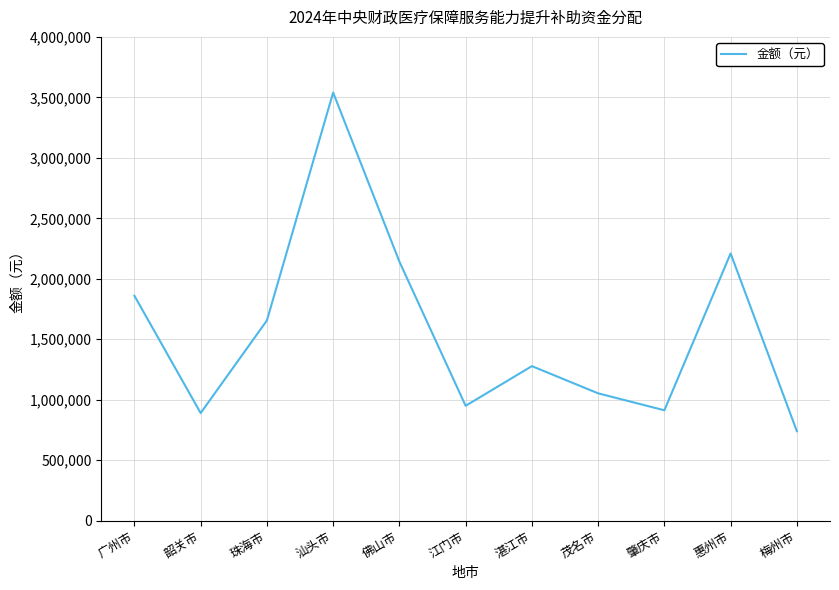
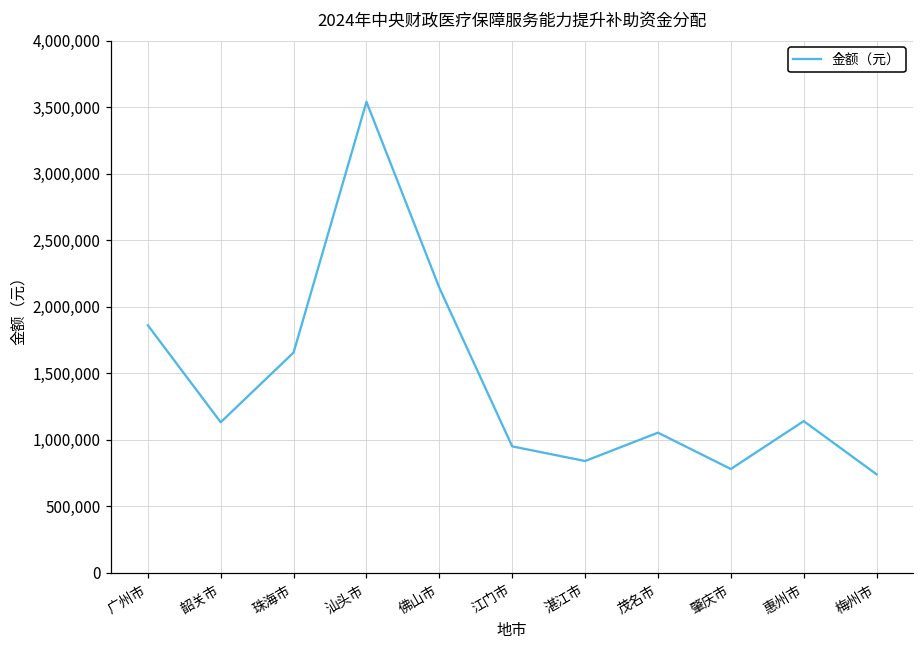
  {
    "广州市": "1,860,000",
-   "韶关市": "890,000",
+   "韶关市": "1,130,000",
    "珠海市": "1,660,000",
    "汕头市": "3,540,000",
    "佛山市": "2,140,000",
    "江门市": "950,000",
-   "湛江市": "1,280,000",
+   "湛江市": "840,000",
    "茂名市": "1,050,000",
-   "肇庆市": "910,000",
-   "惠州市": "2,210,000",
+   "肇庆市": "780,000",
+   "惠州市": "1,140,000",
    "梅州市": "740,000"
  }
